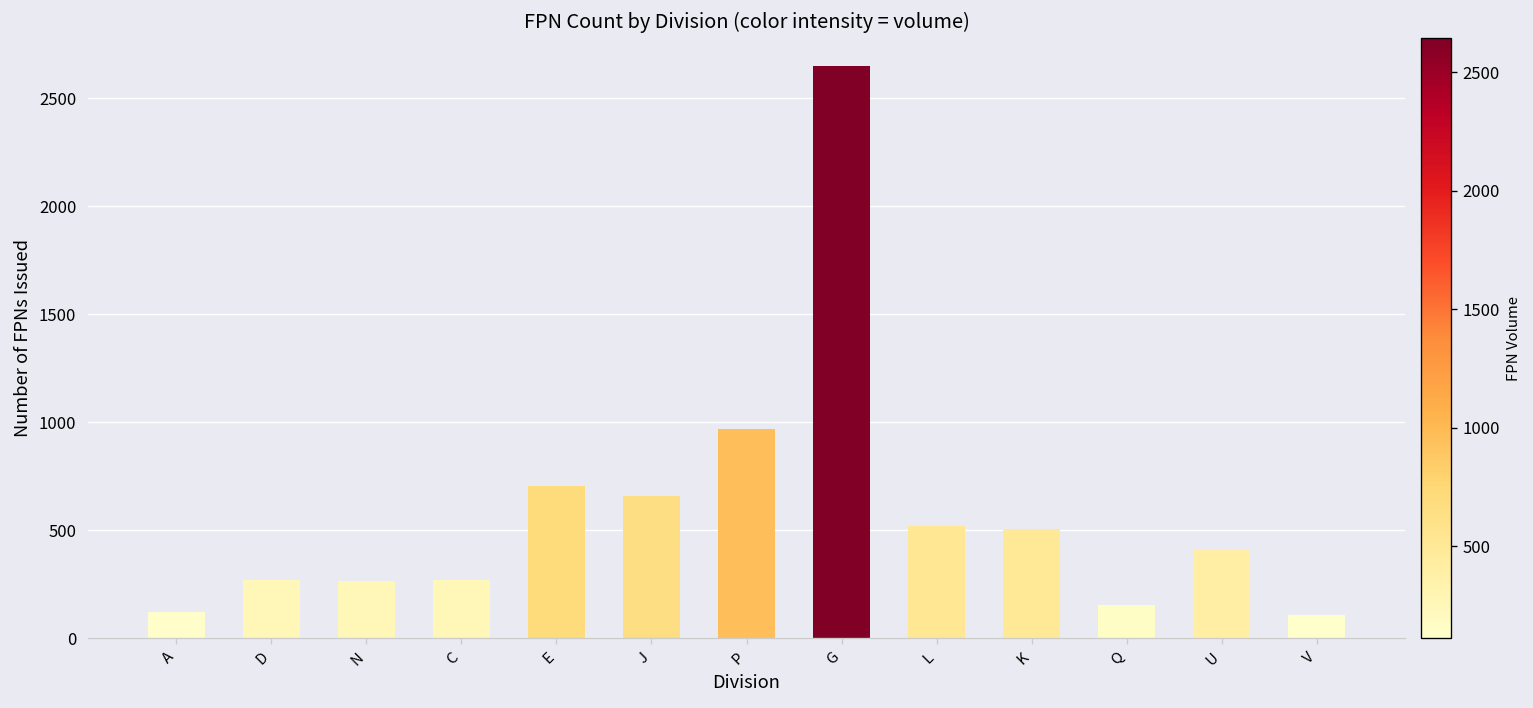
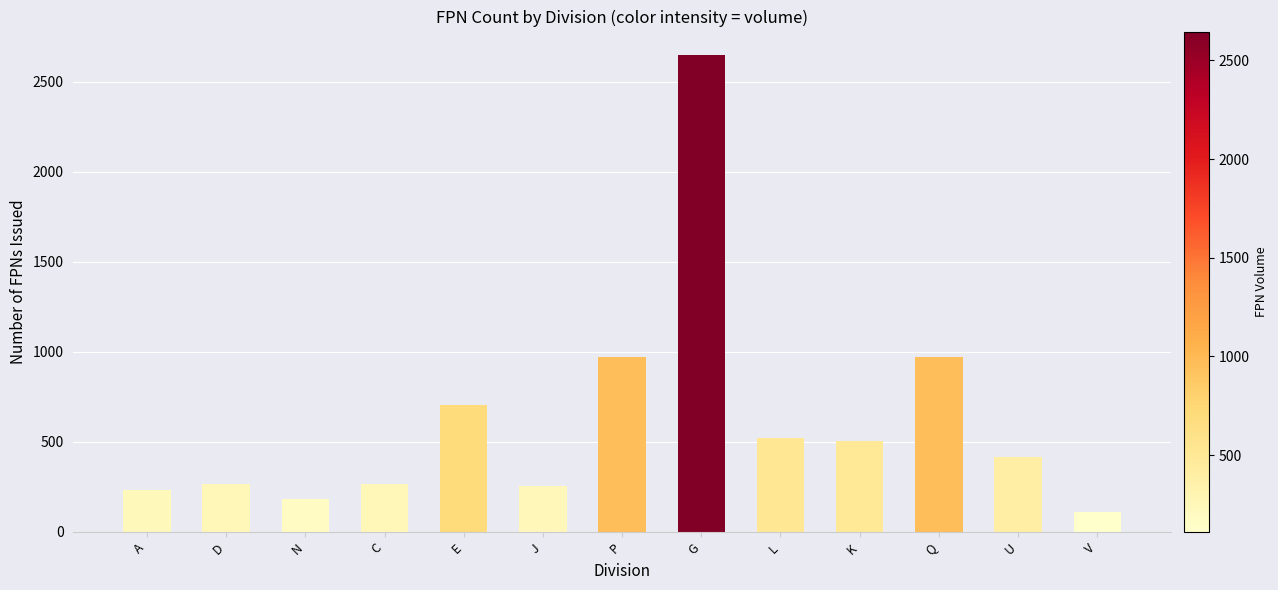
  {
-   "A": 120,
+   "A": 240,
    "D": 270,
-   "N": 270,
+   "N": 180,
    "C": 270,
    "E": 710,
-   "J": 660,
+   "J": 260,
    "P": 970,
    "G": 2650,
    "L": 520,
    "K": 510,
-   "Q": 150,
+   "Q": 970,
    "U": 410,
    "V": 110
  }
